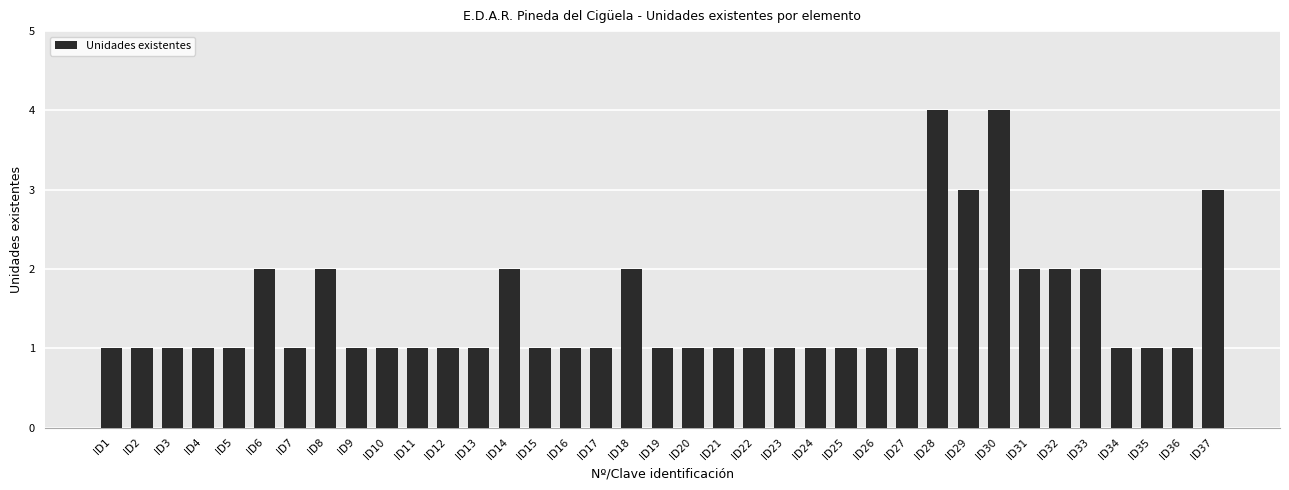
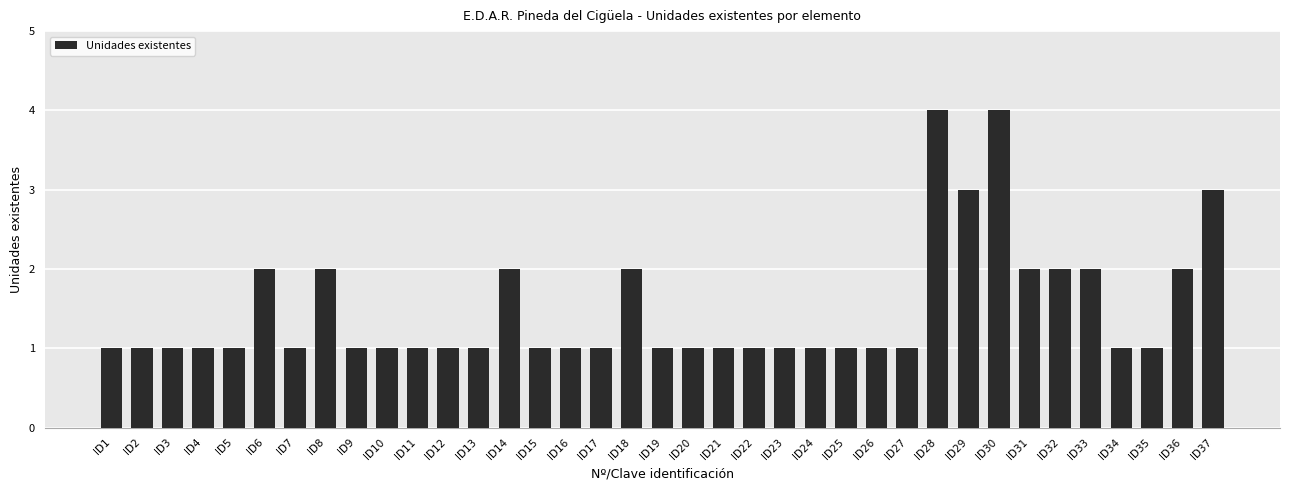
  {
    "ID1": 1,
    "ID2": 1,
    "ID3": 1,
    "ID4": 1,
    "ID5": 1,
    "ID6": 2,
    "ID7": 1,
    "ID8": 2,
    "ID9": 1,
    "ID10": 1,
    "ID11": 1,
    "ID12": 1,
    "ID13": 1,
    "ID14": 2,
    "ID15": 1,
    "ID16": 1,
    "ID17": 1,
    "ID18": 2,
    "ID19": 1,
    "ID20": 1,
    "ID21": 1,
    "ID22": 1,
    "ID23": 1,
    "ID24": 1,
    "ID25": 1,
    "ID26": 1,
    "ID27": 1,
    "ID28": 4,
    "ID29": 3,
    "ID30": 4,
    "ID31": 2,
    "ID32": 2,
    "ID33": 2,
    "ID34": 1,
    "ID35": 1,
-   "ID36": 1,
+   "ID36": 2,
    "ID37": 3
  }
